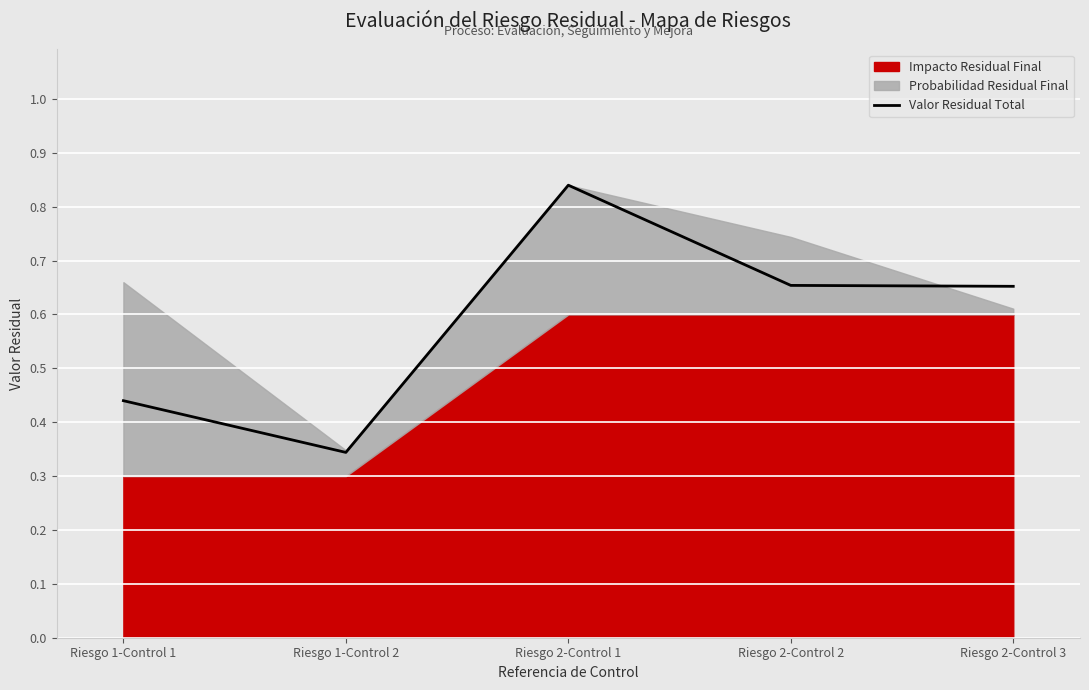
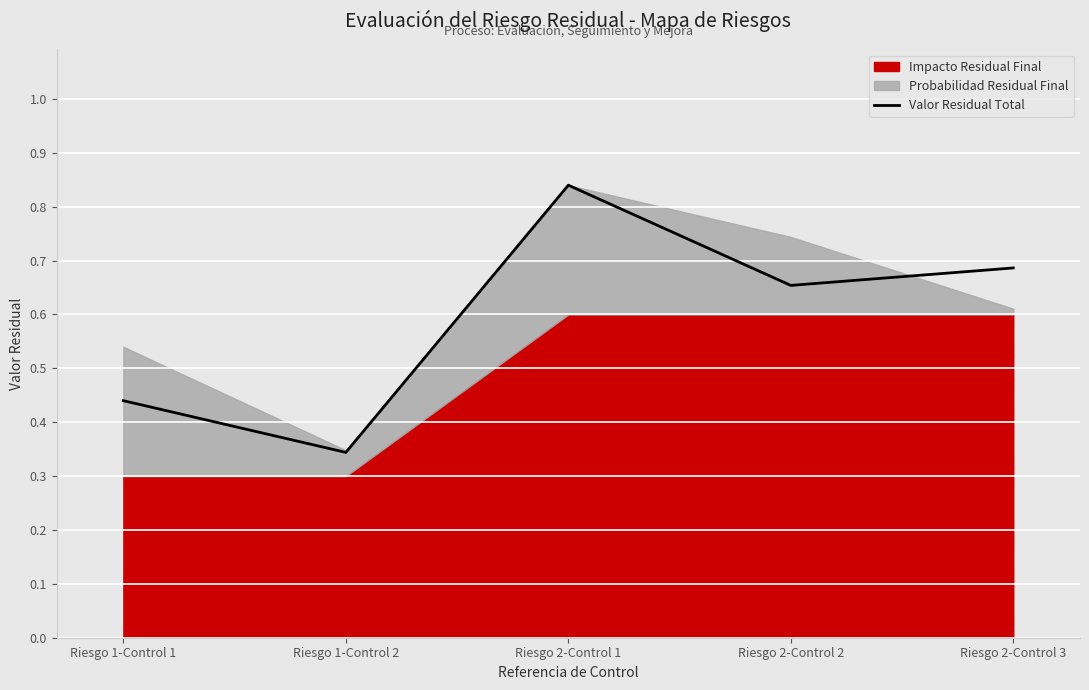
  {
    "Valor Residual Total": {
      "Riesgo 1-Control 1": 0.44,
      "Riesgo 2-Control 2": 0.65,
-     "Riesgo 2-Control 3": 0.65
+     "Riesgo 2-Control 3": 0.69
    },
    "Impacto Residual Final": {
      "Riesgo 1-Control 1": 0.30,
      "Riesgo 1-Control 2": 0.30,
      "Riesgo 2-Control 1": 0.60,
      "Riesgo 2-Control 2": 0.60,
      "Riesgo 2-Control 3": 0.60
    },
    "Probabilidad Residual Final": {
-     "Riesgo 1-Control 1": 0.36,
+     "Riesgo 1-Control 1": 0.24,
      "Riesgo 2-Control 2": 0.14,
      "Riesgo 2-Control 3": 0.01
    }
  }
